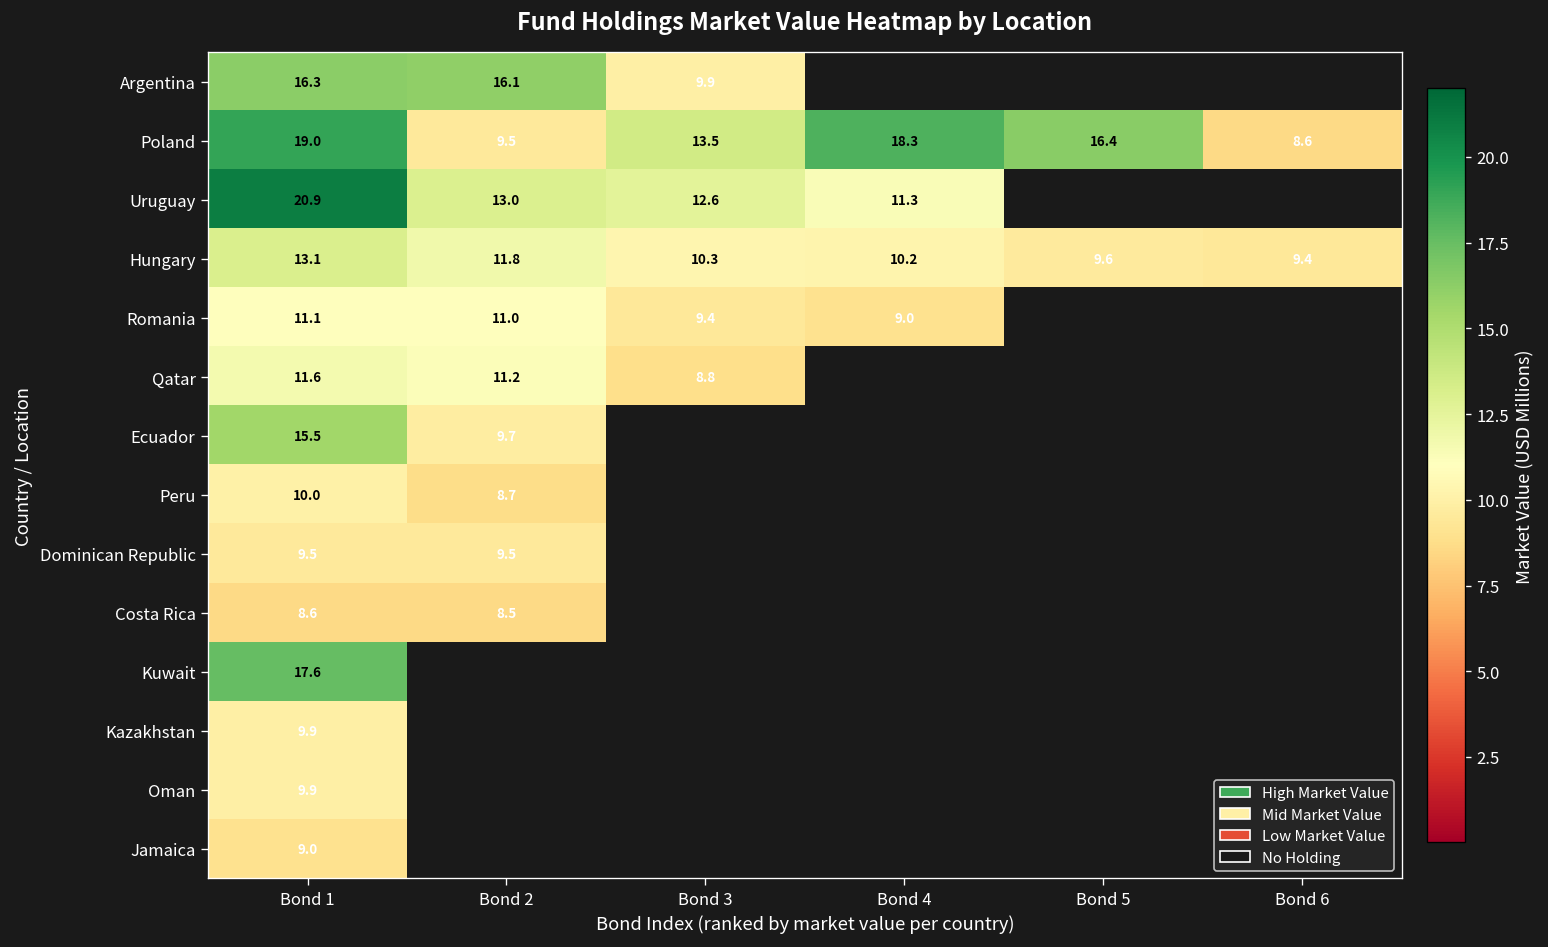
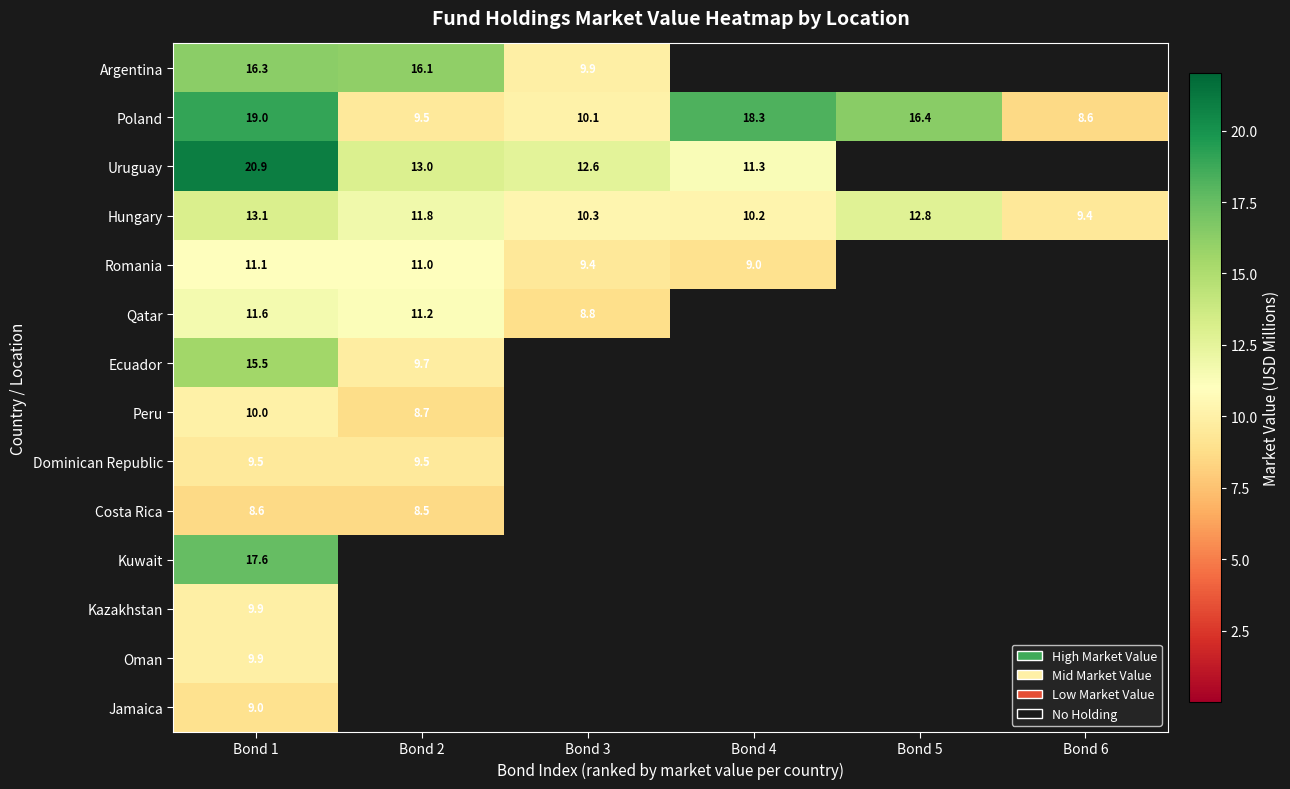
  {
    "Argentina": {
      "Bond 1": 16.3,
      "Bond 2": 16.1,
      "Bond 3": 9.9
    },
    "Poland": {
      "Bond 1": 19.0,
      "Bond 2": 9.5,
-     "Bond 3": 13.5,
+     "Bond 3": 10.1,
      "Bond 4": 18.3,
      "Bond 5": 16.4,
      "Bond 6": 8.6
    },
    "Uruguay": {
      "Bond 1": 20.9,
      "Bond 2": 13.0,
      "Bond 3": 12.6,
      "Bond 4": 11.3
    },
    "Hungary": {
      "Bond 1": 13.1,
      "Bond 2": 11.8,
      "Bond 3": 10.3,
      "Bond 4": 10.2,
-     "Bond 5": 9.6,
+     "Bond 5": 12.8,
      "Bond 6": 9.4
    },
    "Romania": {
      "Bond 1": 11.1,
      "Bond 2": 11.0,
      "Bond 3": 9.4,
      "Bond 4": 9.0
    },
    "Qatar": {
      "Bond 1": 11.6,
      "Bond 2": 11.2,
      "Bond 3": 8.8
    },
    "Ecuador": {
      "Bond 1": 15.5,
      "Bond 2": 9.7
    },
    "Peru": {
      "Bond 1": 10.0,
      "Bond 2": 8.7
    },
    "Dominican Republic": {
      "Bond 1": 9.5,
      "Bond 2": 9.5
    },
    "Costa Rica": {
      "Bond 1": 8.6,
      "Bond 2": 8.5
    },
    "Kuwait": {
      "Bond 1": 17.6
    },
    "Kazakhstan": {
      "Bond 1": 9.9
    },
    "Oman": {
      "Bond 1": 9.9
    },
    "Jamaica": {
      "Bond 1": 9.0
    }
  }
